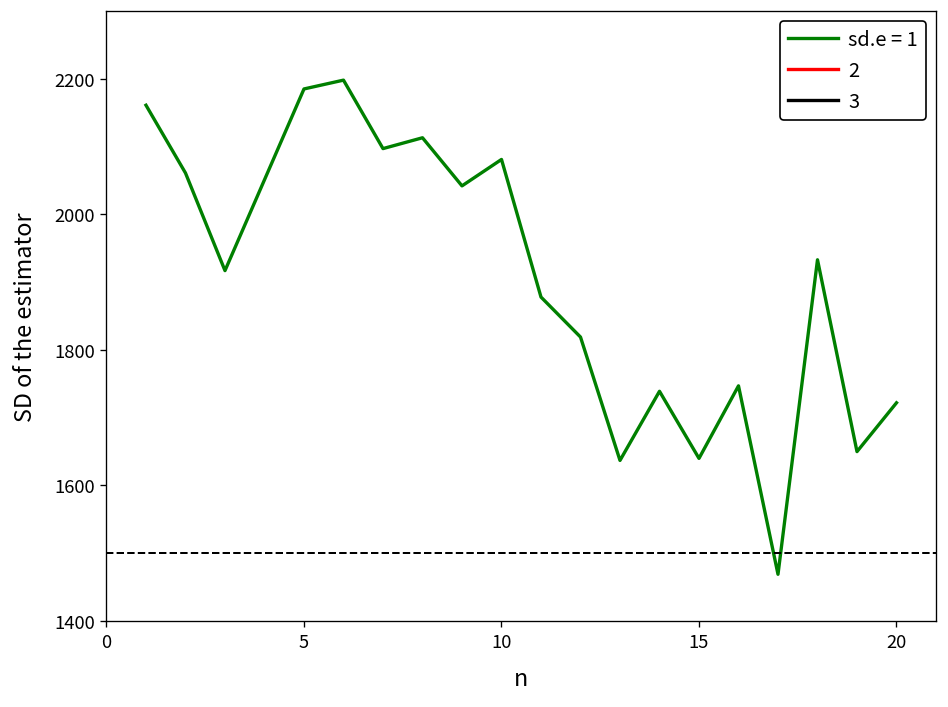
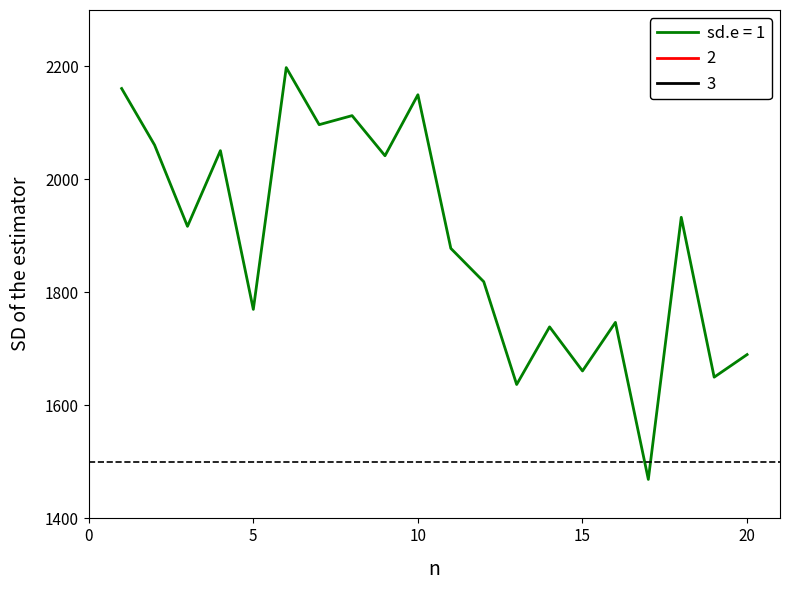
  {
    "sd.e = 1": {
-     "5": 2190,
-     "10": 2080,
-     "15": 1640,
-     "20": 1720
+     "5": 1770,
+     "10": 2150,
+     "15": 1660,
+     "20": 1690
    }
  }
